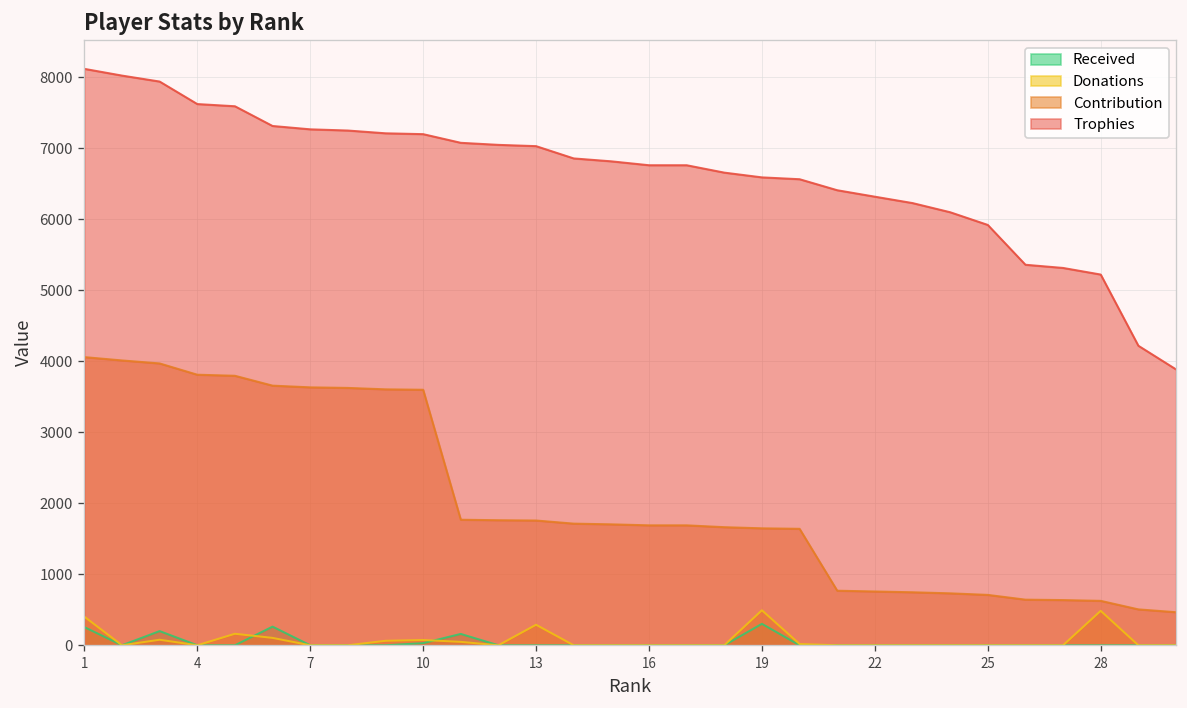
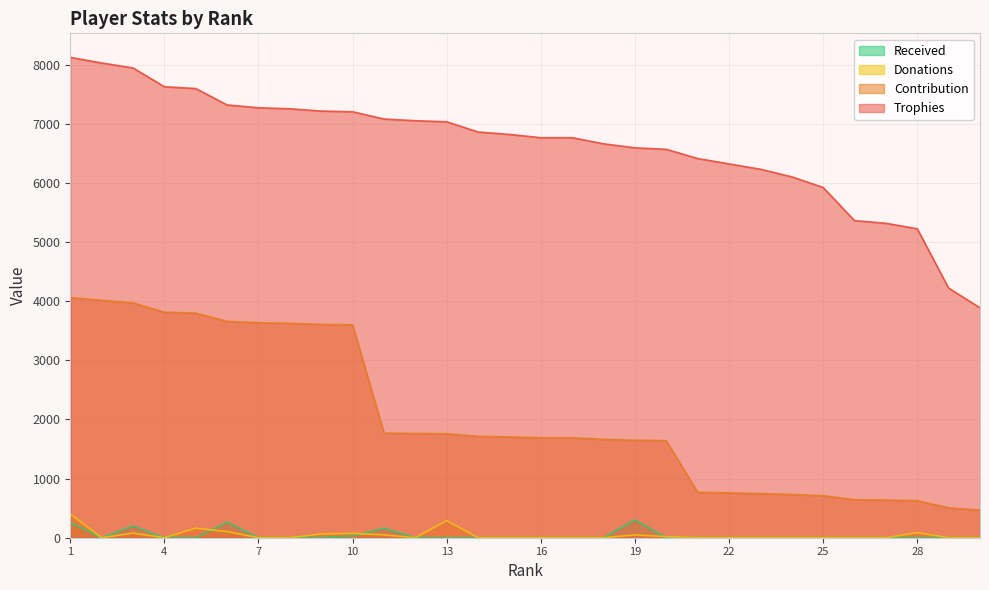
  {
    "Received": {
      "1": 300,
      "10": 0,
      "13": 0,
      "19": 300,
      "28": 0
    },
    "Donations": {
      "1": 400,
      "10": 100,
      "13": 300,
-     "19": 500,
-     "28": 500
+     "19": 0,
+     "28": 100
    }
  }
